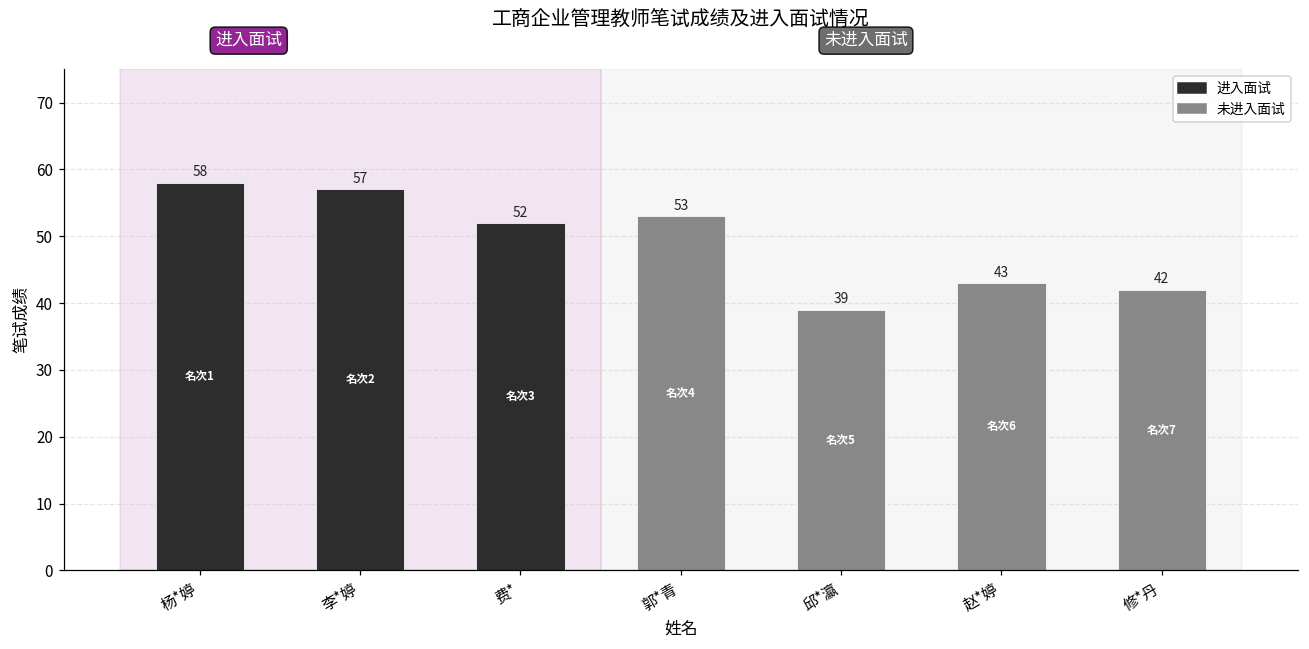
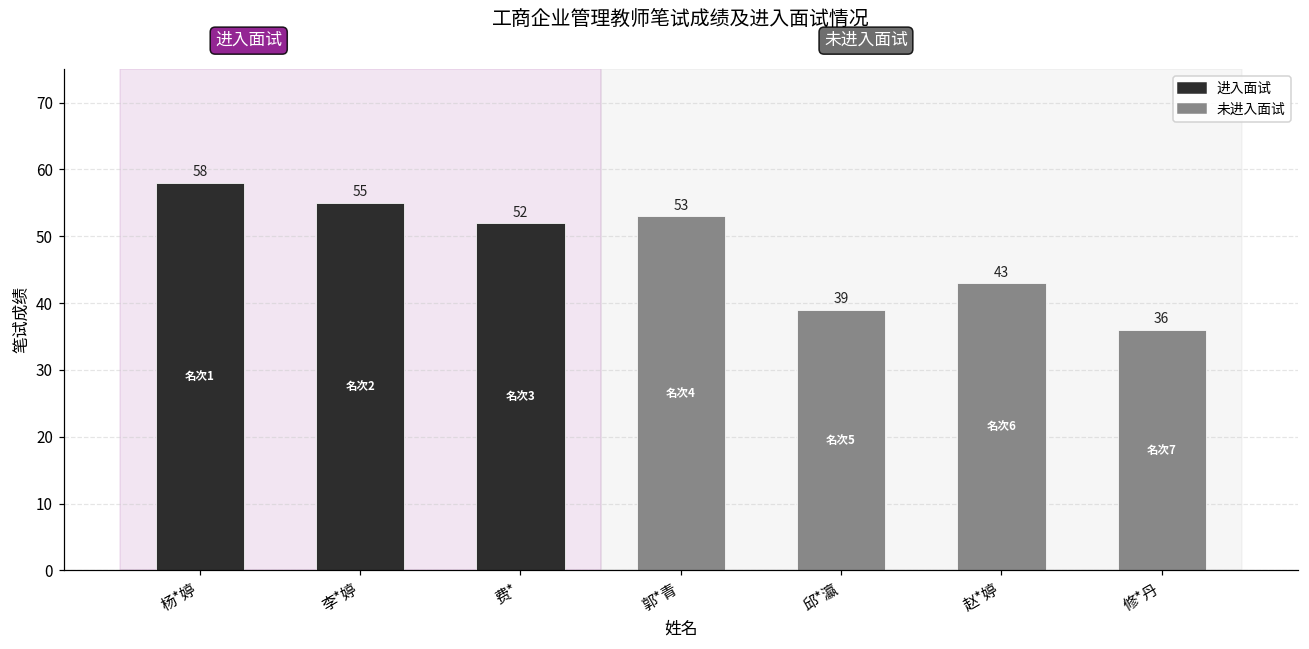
  {
    "杨*婷": 58,
-   "李*婷": 57,
+   "李*婷": 55,
    "费*": 52,
    "郭*青": 53,
    "邱*瀛": 39,
    "赵*婷": 43,
-   "修*丹": 42
+   "修*丹": 36
  }
